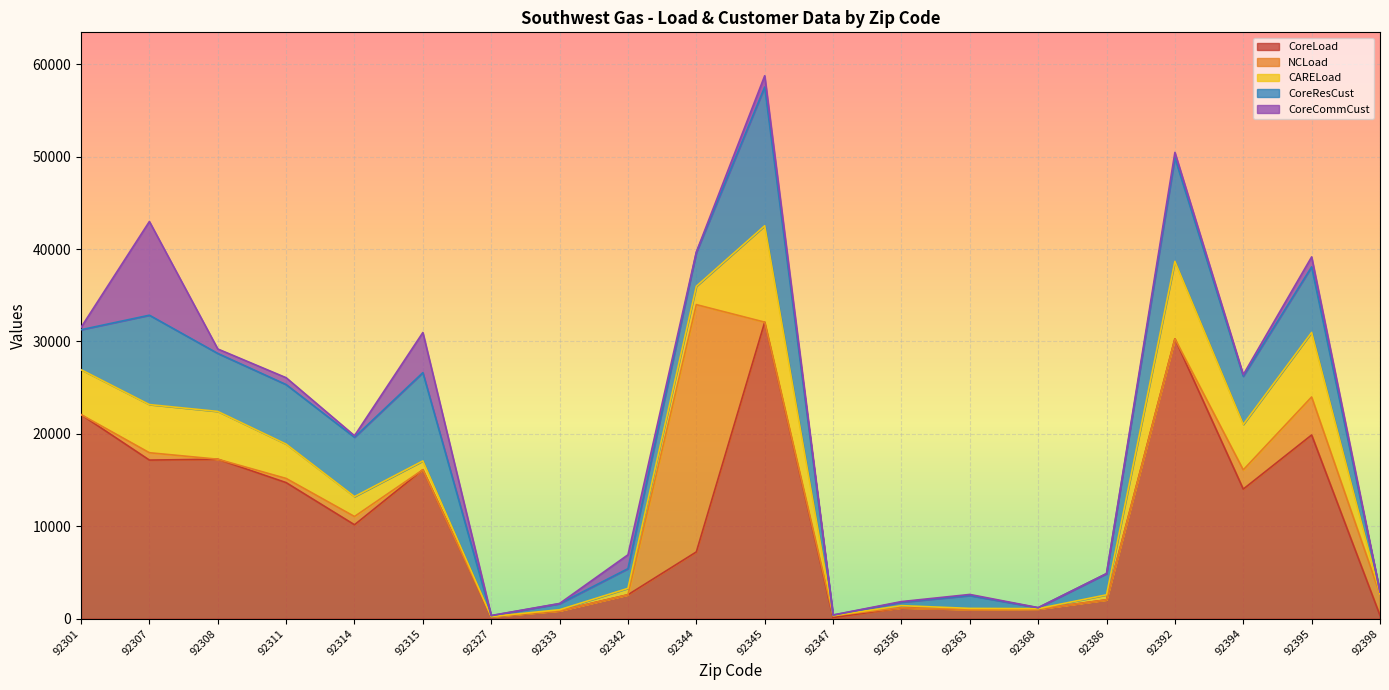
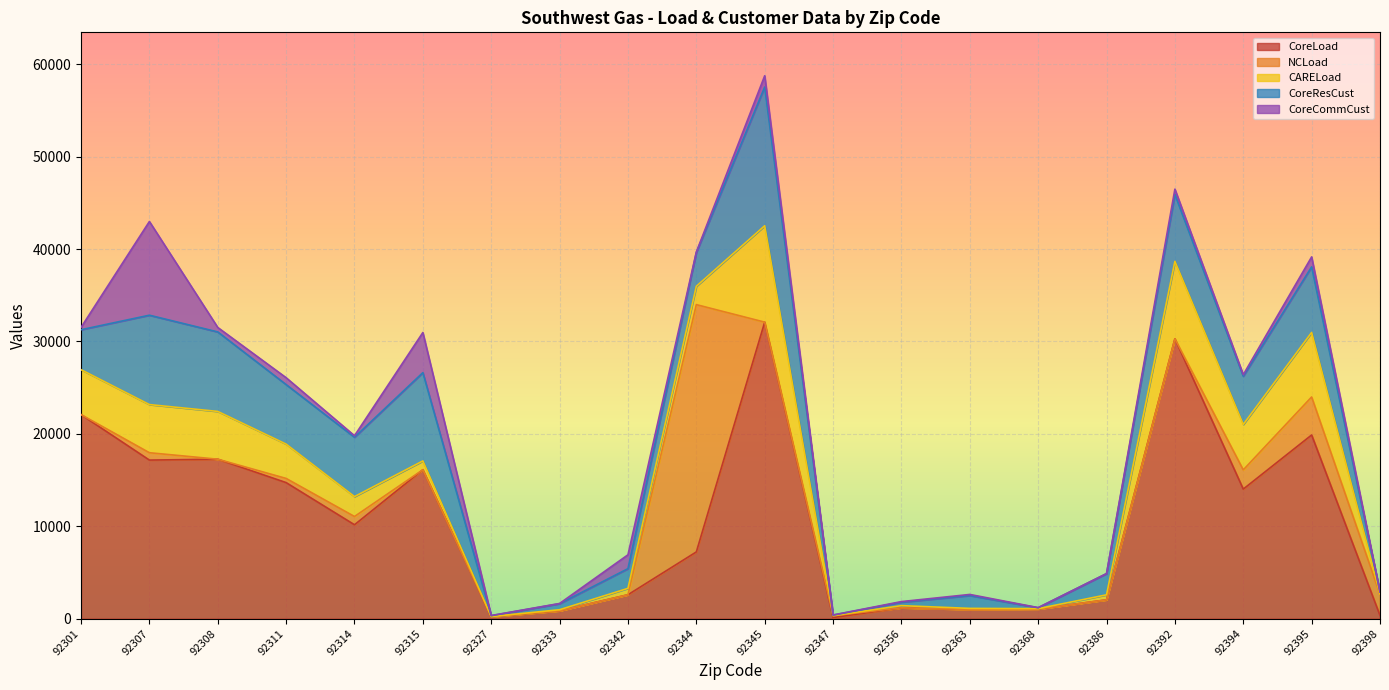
  {
    "CoreLoad": {
      "92307": 17000,
      "92311": 15000,
      "92314": 10000,
      "92344": 7000,
      "92394": 14000,
      "92395": 20000,
      "92398": 0
    },
    "NCLoad": {
      "92307": 1000,
      "92311": 0,
      "92314": 1000,
      "92344": 27000,
      "92394": 2000,
      "92395": 4000
    },
    "CARELoad": {
      "92301": 5000,
      "92307": 5000,
      "92308": 5000,
      "92311": 4000,
      "92314": 2000,
      "92315": 1000,
      "92342": 1000,
      "92344": 2000,
      "92345": 10000,
      "92386": 1000,
      "92392": 8000,
      "92394": 5000,
      "92395": 7000
    },
    "CoreResCust": {
      "92307": 10000,
-     "92308": 6000,
+     "92308": 9000,
      "92311": 6000,
      "92315": 10000,
      "92342": 2000,
      "92345": 15000,
-     "92392": 11000,
+     "92392": 7000,
      "92395": 7000
    },
    "CoreCommCust": {
      "92307": 10000,
      "92308": 0,
      "92311": 1000,
      "92315": 4000,
      "92342": 2000,
      "92345": 1000,
      "92392": 1000,
      "92395": 1000
    }
  }
